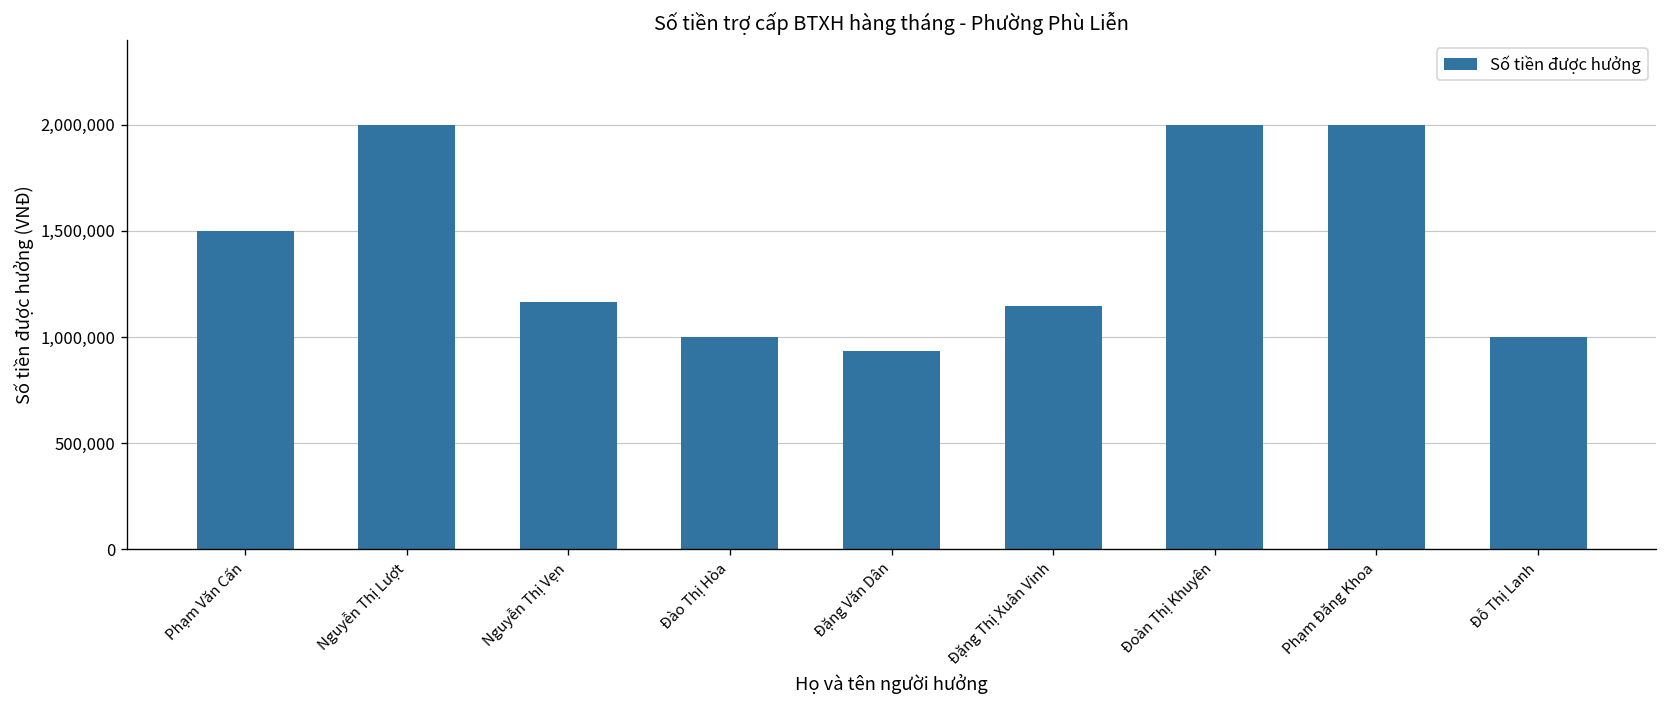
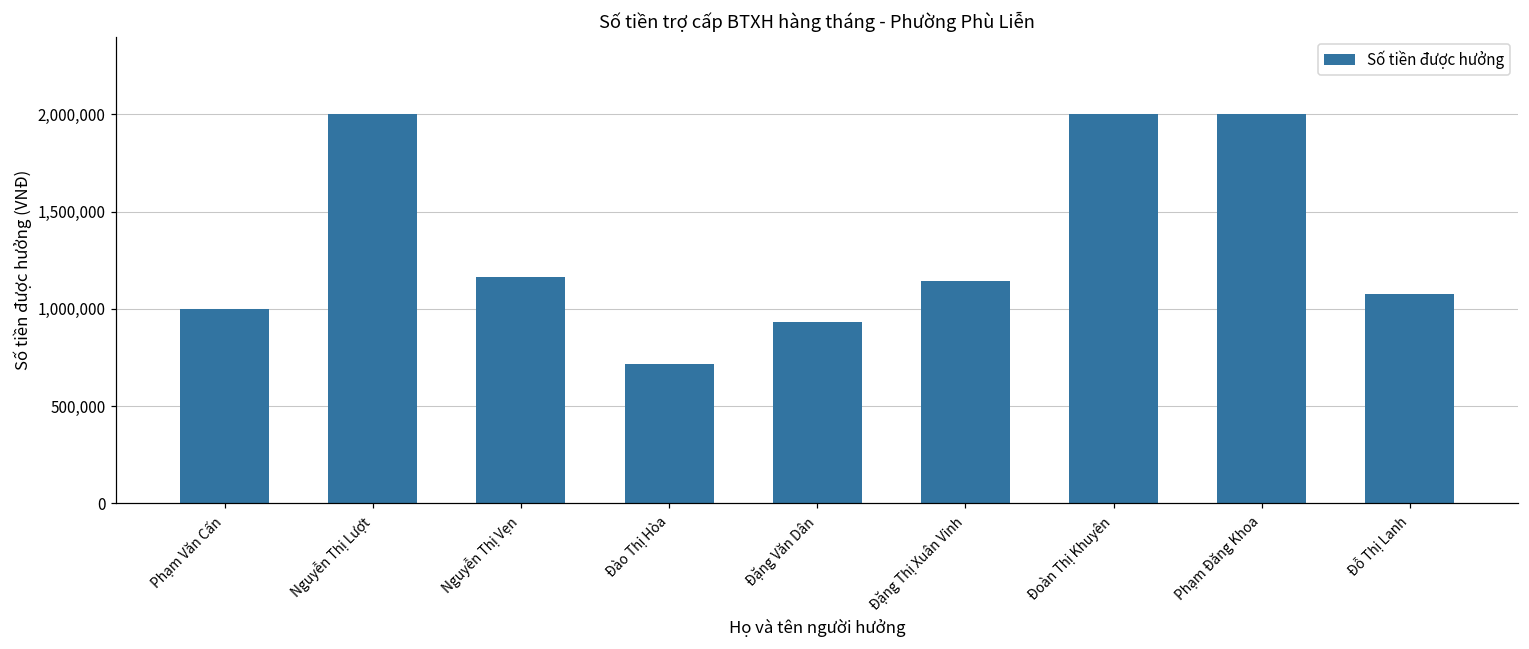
  {
-   "Phạm Văn Cấn": "1,500,000",
+   "Phạm Văn Cấn": "1,000,000",
    "Nguyễn Thị Lượt": "2,000,000",
    "Nguyễn Thị Vẹn": "1,170,000",
-   "Đào Thị Hòa": "1,000,000",
+   "Đào Thị Hòa": "720,000",
    "Đặng Văn Dân": "930,000",
    "Đặng Thị Xuân Vinh": "1,140,000",
    "Đoàn Thị Khuyên": "2,000,000",
    "Phạm Đăng Khoa": "2,000,000",
-   "Đỗ Thị Lanh": "1,000,000"
+   "Đỗ Thị Lanh": "1,080,000"
  }
